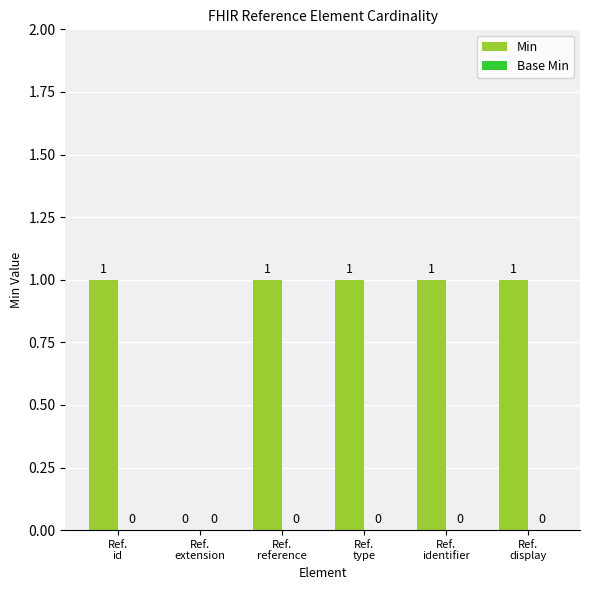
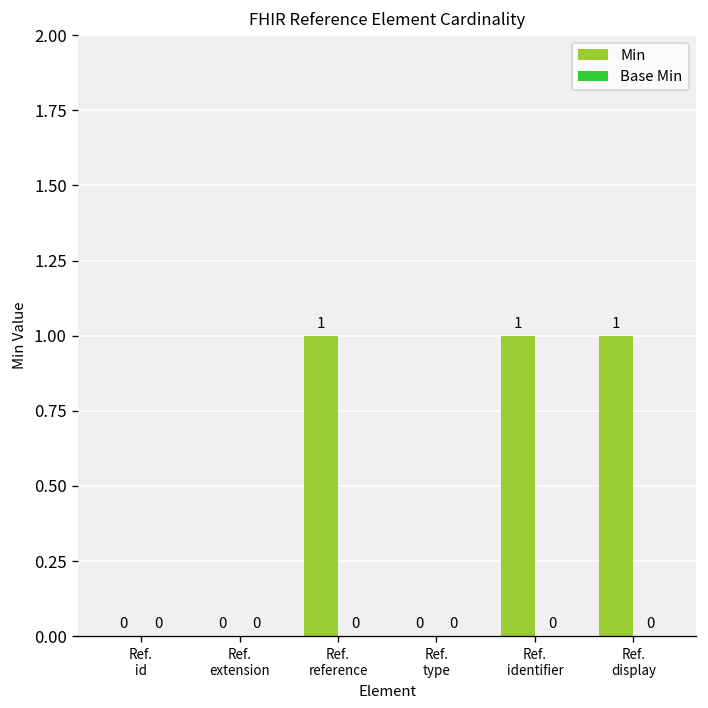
  {
    "Min": {
-     "Ref. id": 1,
+     "Ref. id": 0,
      "Ref. extension": 0,
      "Ref. reference": 1,
-     "Ref. type": 1,
+     "Ref. type": 0,
      "Ref. identifier": 1,
      "Ref. display": 1
    },
    "Base Min": {
      "Ref. id": 0,
      "Ref. extension": 0,
      "Ref. reference": 0,
      "Ref. type": 0,
      "Ref. identifier": 0,
      "Ref. display": 0
    }
  }
